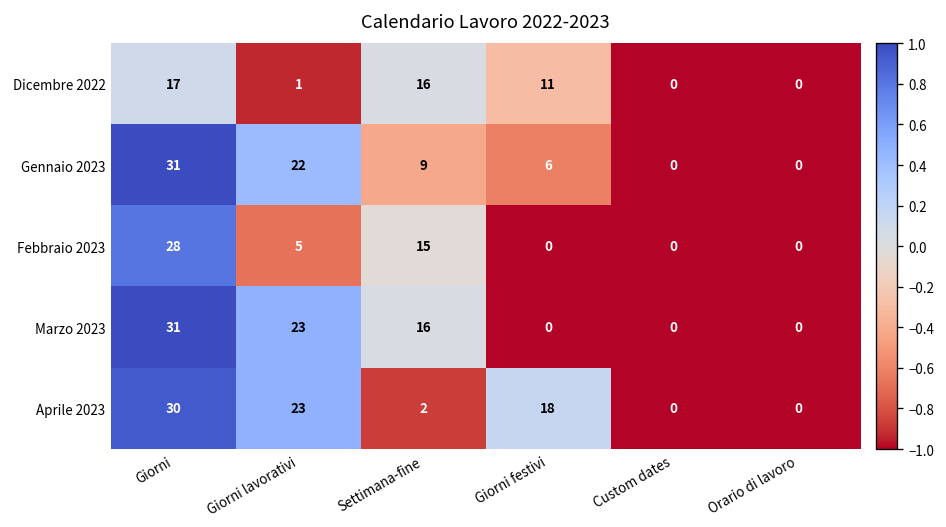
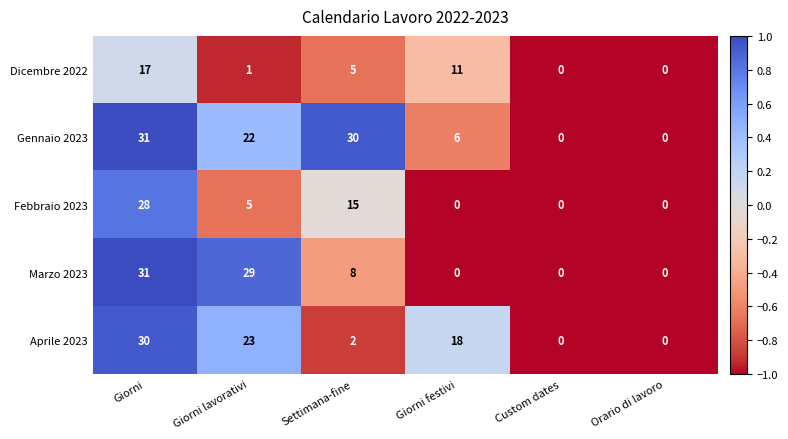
  {
    "Dicembre 2022": {
      "Giorni": 17,
      "Giorni lavorativi": 1,
-     "Settimana-fine": 16,
+     "Settimana-fine": 5,
      "Giorni festivi": 11,
      "Custom dates": 0,
      "Orario di lavoro": 0
    },
    "Gennaio 2023": {
      "Giorni": 31,
      "Giorni lavorativi": 22,
-     "Settimana-fine": 9,
+     "Settimana-fine": 30,
      "Giorni festivi": 6,
      "Custom dates": 0,
      "Orario di lavoro": 0
    },
    "Febbraio 2023": {
      "Giorni": 28,
      "Giorni lavorativi": 5,
      "Settimana-fine": 15,
      "Giorni festivi": 0,
      "Custom dates": 0,
      "Orario di lavoro": 0
    },
    "Marzo 2023": {
      "Giorni": 31,
-     "Giorni lavorativi": 23,
-     "Settimana-fine": 16,
+     "Giorni lavorativi": 29,
+     "Settimana-fine": 8,
      "Giorni festivi": 0,
      "Custom dates": 0,
      "Orario di lavoro": 0
    },
    "Aprile 2023": {
      "Giorni": 30,
      "Giorni lavorativi": 23,
      "Settimana-fine": 2,
      "Giorni festivi": 18,
      "Custom dates": 0,
      "Orario di lavoro": 0
    }
  }
